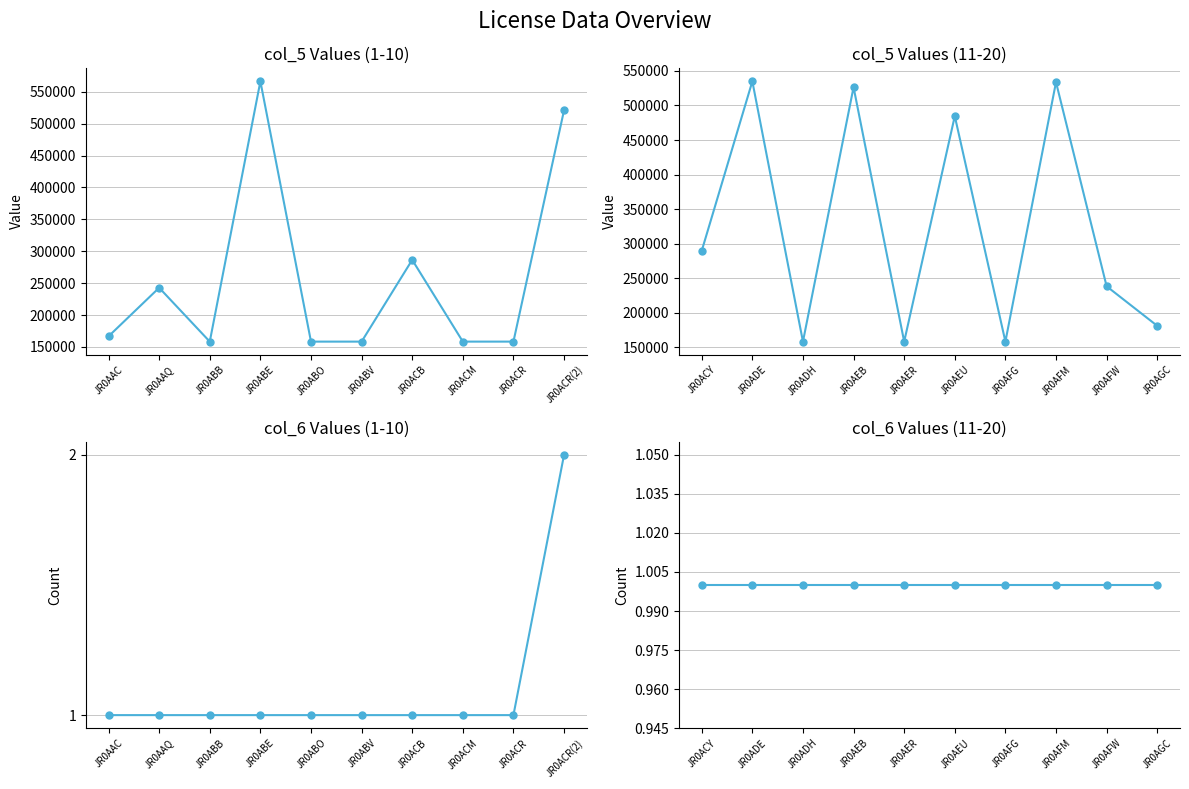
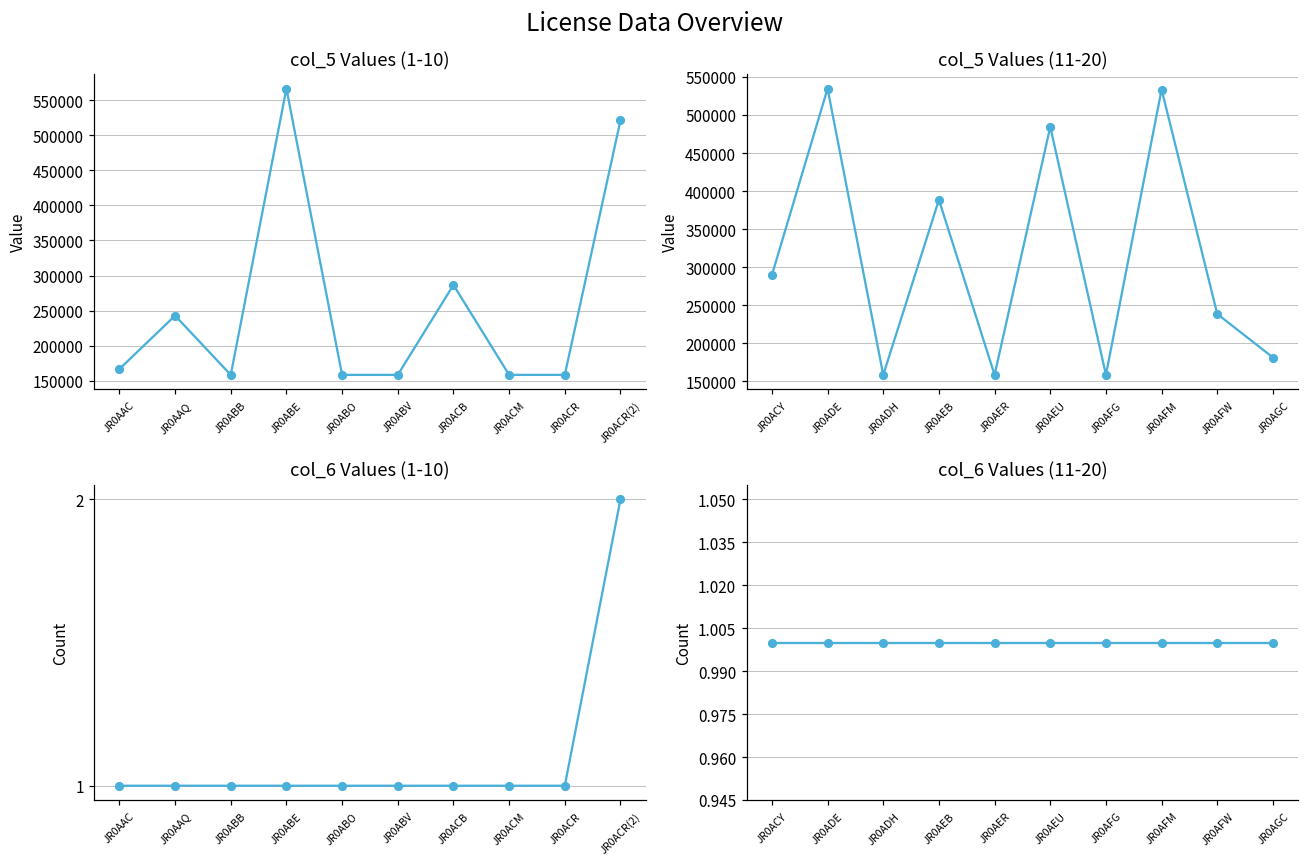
  {
    "col_5 Values (1-10)": {
      "JR0AAC": 170000,
      "JR0AAQ": 240000,
      "JR0ABB": 160000,
      "JR0ABE": 570000,
      "JR0ABO": 160000,
      "JR0ABV": 160000,
      "JR0ACB": 290000,
      "JR0ACM": 160000,
      "JR0ACR": 160000,
      "JR0ACR(2)": 520000
    },
    "col_5 Values (11-20)": {
      "JR0ACY": 290000,
      "JR0ADE": 530000,
      "JR0ADH": 160000,
-     "JR0AEB": 530000,
+     "JR0AEB": 390000,
      "JR0AER": 160000,
      "JR0AEU": 480000,
      "JR0AFG": 160000,
      "JR0AFM": 530000,
      "JR0AFW": 240000,
      "JR0AGC": 180000
    },
    "col_6 Values (1-10)": {
      "JR0AAC": 1.00,
      "JR0AAQ": 1.00,
      "JR0ABB": 1.00,
      "JR0ABE": 1.00,
      "JR0ABO": 1.00,
      "JR0ABV": 1.00,
      "JR0ACB": 1.00,
      "JR0ACM": 1.00,
      "JR0ACR": 1.00,
      "JR0ACR(2)": 2.00
    },
    "col_6 Values (11-20)": {
      "JR0ACY": 1.000,
      "JR0ADE": 1.000,
      "JR0ADH": 1.000,
      "JR0AEB": 1.000,
      "JR0AER": 1.000,
      "JR0AEU": 1.000,
      "JR0AFG": 1.000,
      "JR0AFM": 1.000,
      "JR0AFW": 1.000,
      "JR0AGC": 1.000
    }
  }
